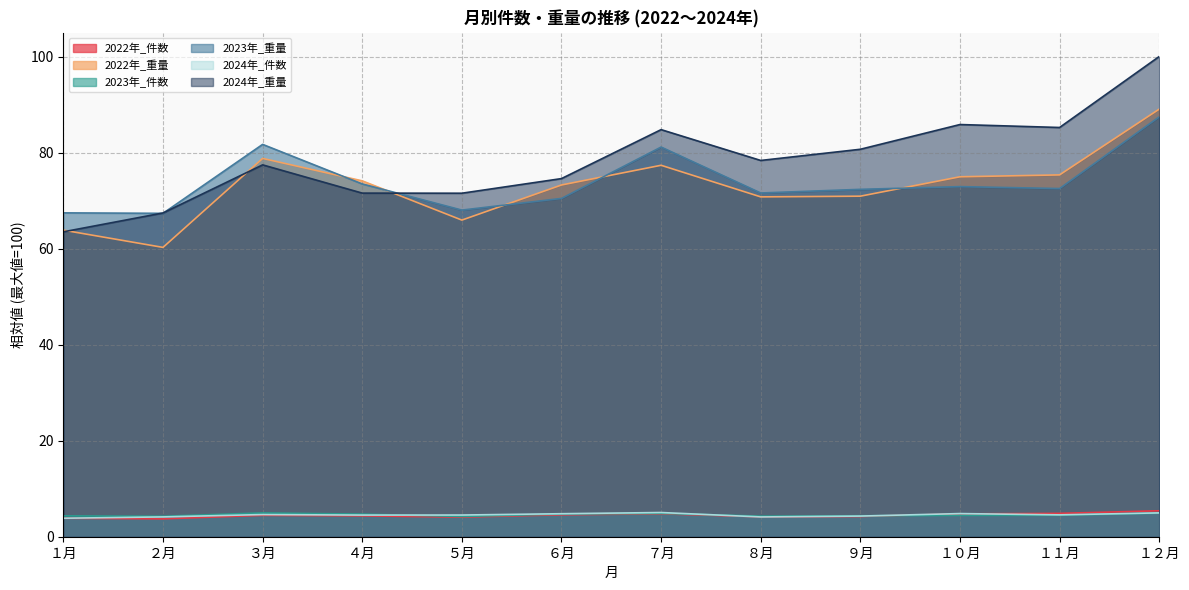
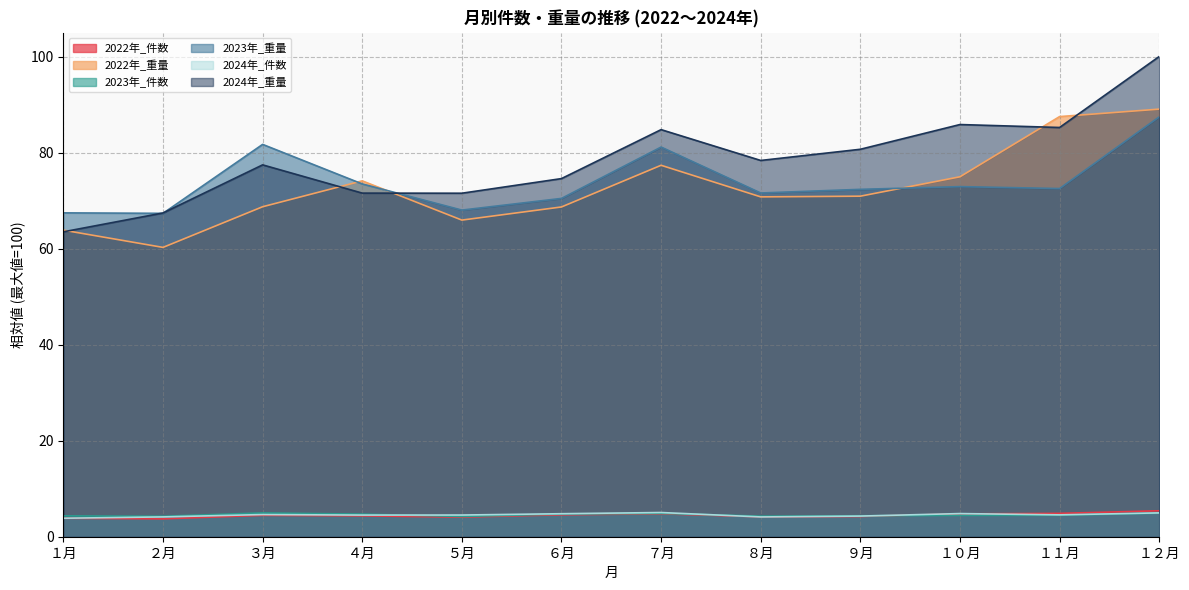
  {
    "2022年_重量": {
      "２月": 60,
-     "３月": 79,
+     "３月": 69,
      "４月": 74,
      "５月": 66,
-     "６月": 73,
+     "６月": 69,
      "７月": 77,
      "８月": 71,
      "９月": 71,
      "１０月": 75,
-     "１１月": 75,
+     "１１月": 87,
      "１２月": 89
    }
  }
